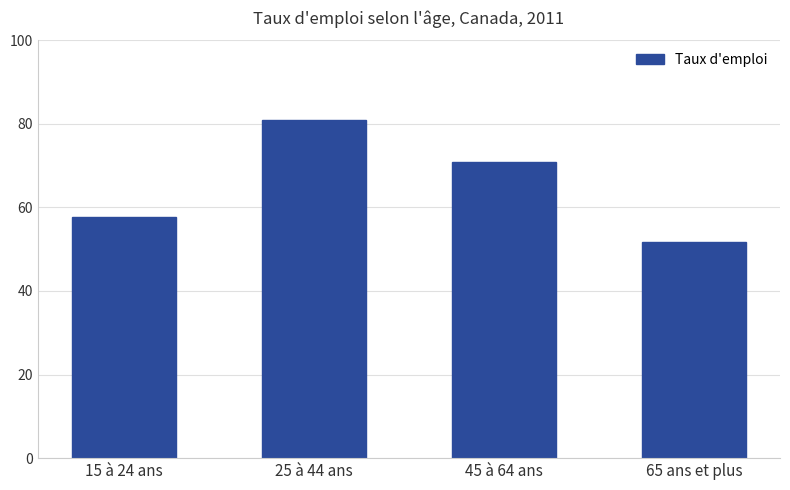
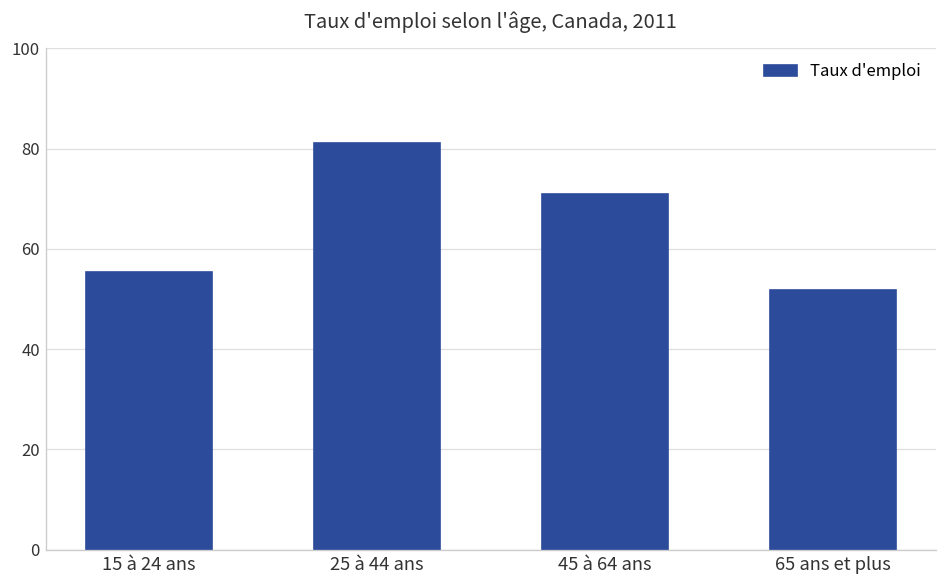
  {
-   "15 à 24 ans": 58,
+   "15 à 24 ans": 55,
    "25 à 44 ans": 81,
    "45 à 64 ans": 71,
    "65 ans et plus": 52
  }
